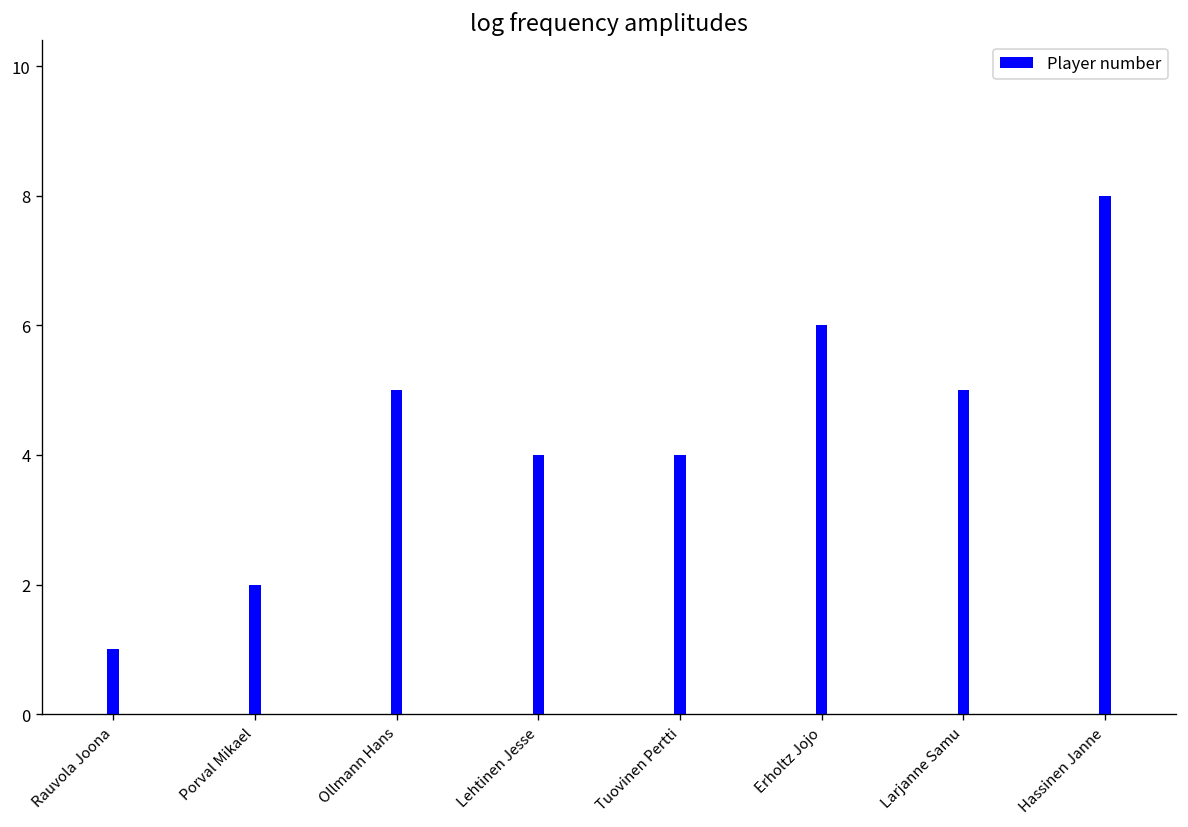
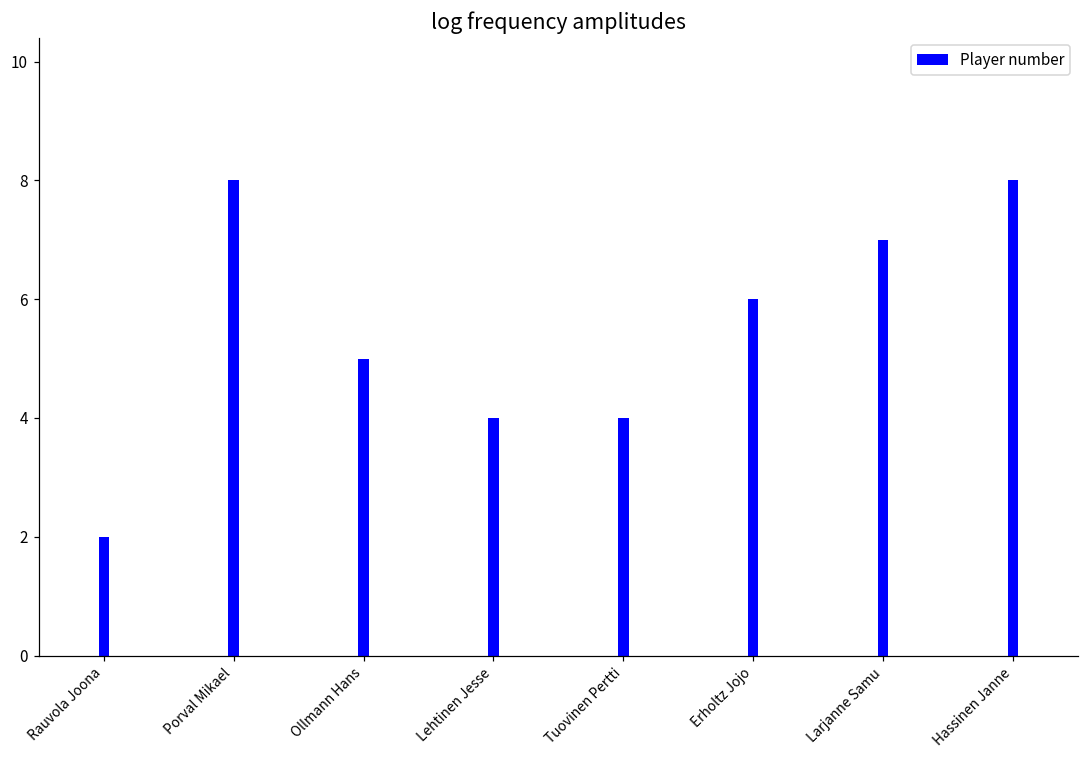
  {
-   "Rauvola Joona": 1,
-   "Porval Mikael": 2,
+   "Rauvola Joona": 2,
+   "Porval Mikael": 8,
    "Ollmann Hans": 5,
    "Lehtinen Jesse": 4,
    "Tuovinen Pertti": 4,
    "Erholtz Jojo": 6,
-   "Larjanne Samu": 5,
+   "Larjanne Samu": 7,
    "Hassinen Janne": 8
  }
